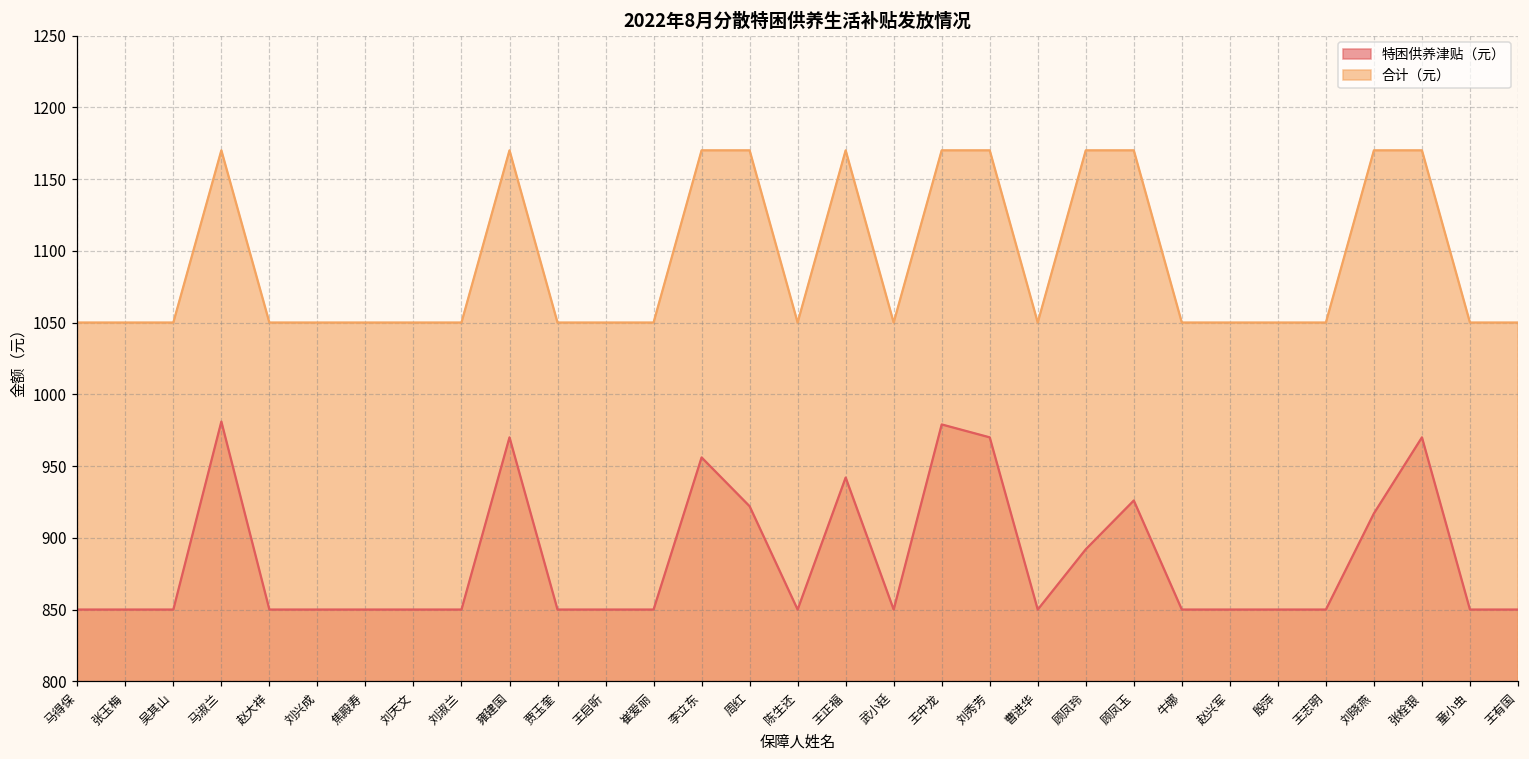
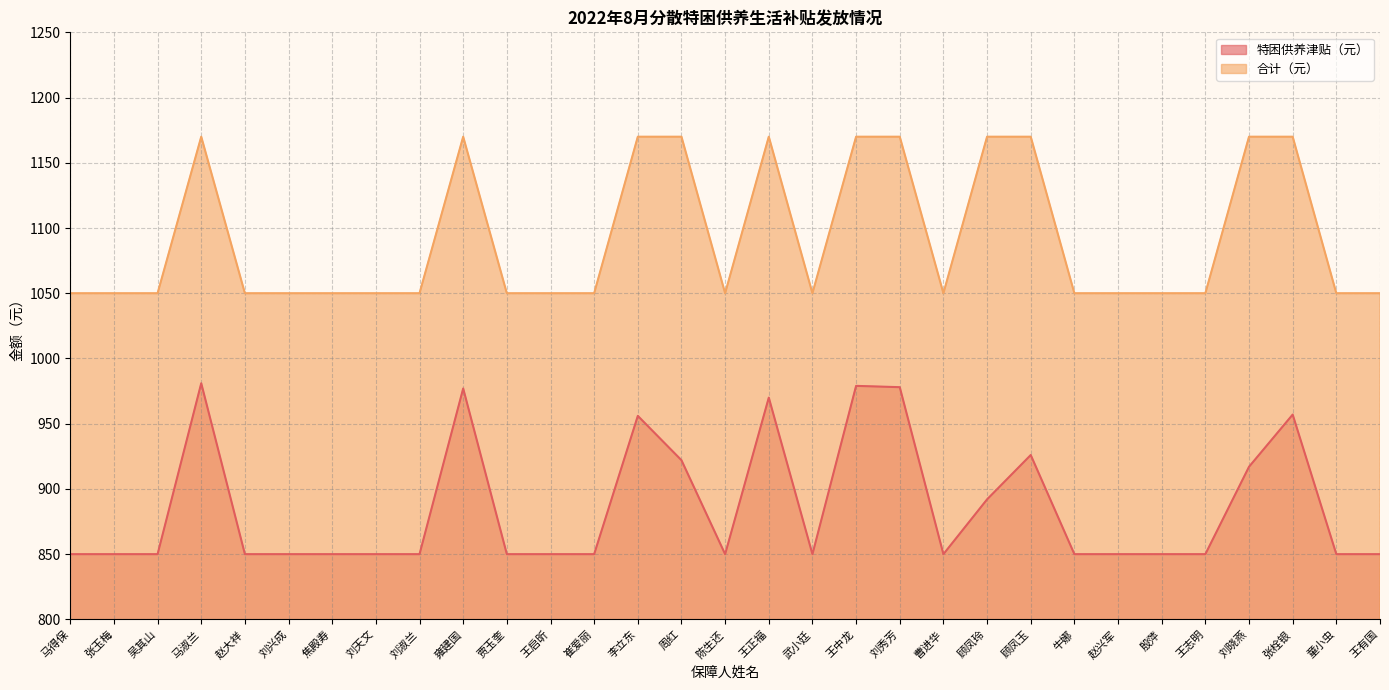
  {
    "特困供养津贴（元）": {
      "马得保": 850,
      "张玉梅": 850,
      "吴其山": 850,
      "马淑兰": 981,
      "赵大祥": 850,
      "刘兴成": 850,
      "焦殿寿": 850,
      "刘天文": 850,
      "刘淑兰": 850,
-     "雍建国": 970,
+     "雍建国": 977,
      "贾玉奎": 850,
      "王启昕": 850,
      "崔爱丽": 850,
      "李立东": 956,
      "周红": 922,
      "陈生还": 850,
-     "王正福": 942,
+     "王正福": 970,
      "武小廷": 850,
      "王中龙": 979,
-     "刘秀芳": 970,
+     "刘秀芳": 978,
      "曹进华": 850,
      "顾凤玲": 892,
      "顾凤玉": 926,
      "牛娜": 850,
      "赵兴军": 850,
      "殷萍": 850,
      "王志明": 850,
      "刘晓燕": 917,
-     "张栓银": 970,
+     "张栓银": 957,
      "童小虫": 850,
      "王有国": 850
    },
    "合计（元）": {
      "马得保": 1050,
      "张玉梅": 1050,
      "吴其山": 1050,
      "马淑兰": 1170,
      "赵大祥": 1050,
      "刘兴成": 1050,
      "焦殿寿": 1050,
      "刘天文": 1050,
      "刘淑兰": 1050,
      "雍建国": 1170,
      "贾玉奎": 1050,
      "王启昕": 1050,
      "崔爱丽": 1050,
      "李立东": 1170,
      "周红": 1170,
      "陈生还": 1050,
      "王正福": 1170,
      "武小廷": 1050,
      "王中龙": 1170,
      "刘秀芳": 1170,
      "曹进华": 1050,
      "顾凤玲": 1170,
      "顾凤玉": 1170,
      "牛娜": 1050,
      "赵兴军": 1050,
      "殷萍": 1050,
      "王志明": 1050,
      "刘晓燕": 1170,
      "张栓银": 1170,
      "童小虫": 1050,
      "王有国": 1050
    }
  }
